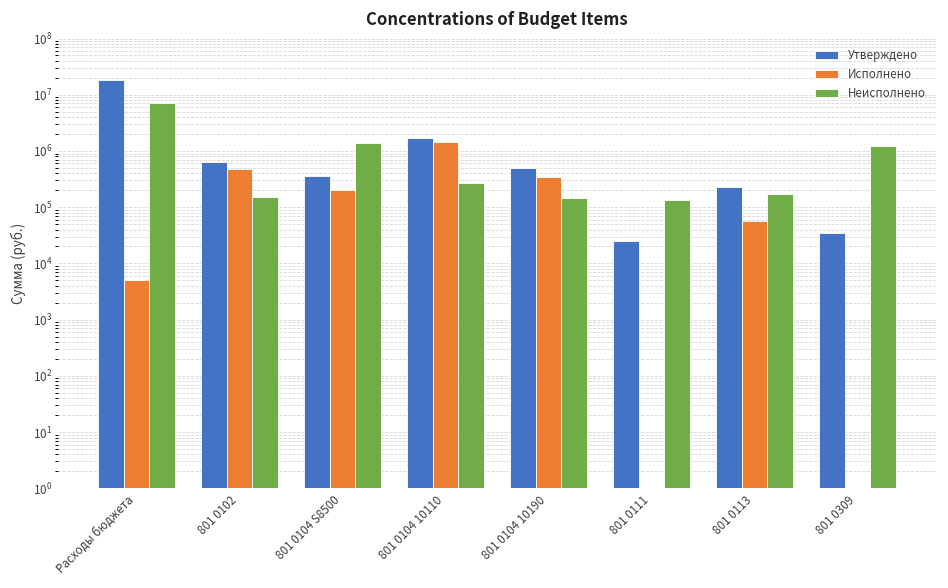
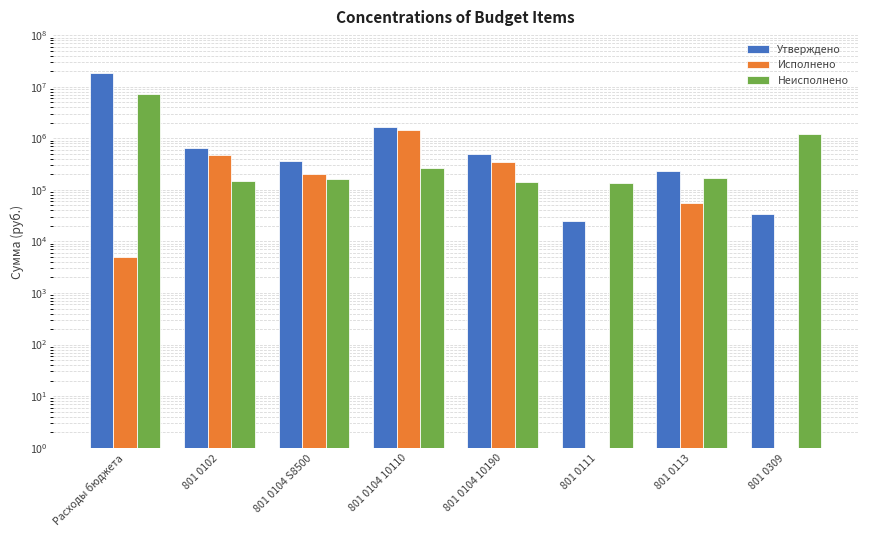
  {
    "Утверждено": {
      "Расходы бюджета": 18000000,
      "801 0102": 600000,
      "801 0104 S8500": 400000,
      "801 0104 10110": 1700000,
      "801 0104 10190": 500000,
      "801 0111": 30000,
      "801 0113": 200000,
      "801 0309": 30000
    },
    "Исполнено": {
      "Расходы бюджета": 5000,
      "801 0102": 500000,
      "801 0104 S8500": 200000,
      "801 0104 10110": 1400000,
      "801 0104 10190": 400000,
      "801 0113": 60000
    },
    "Неисполнено": {
      "Расходы бюджета": 7000000,
      "801 0102": 150000,
-     "801 0104 S8500": 1400000,
+     "801 0104 S8500": 160000,
      "801 0104 10110": 300000,
      "801 0104 10190": 140000,
      "801 0111": 130000,
      "801 0113": 170000,
      "801 0309": 1200000
    }
  }
